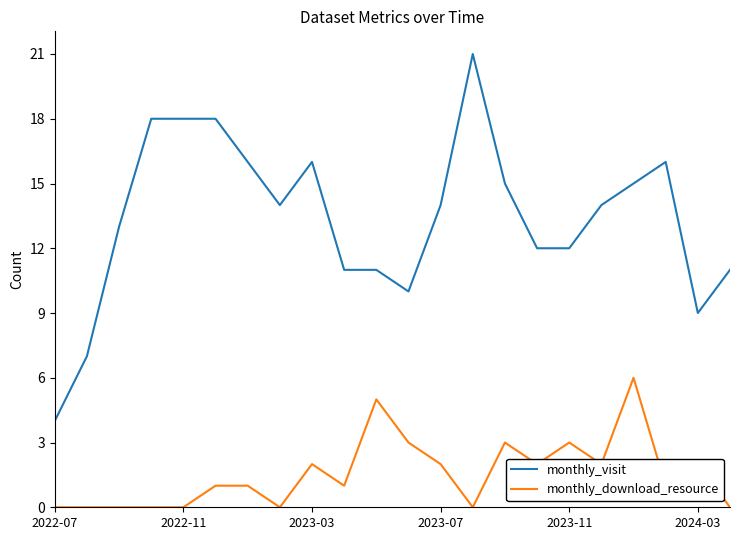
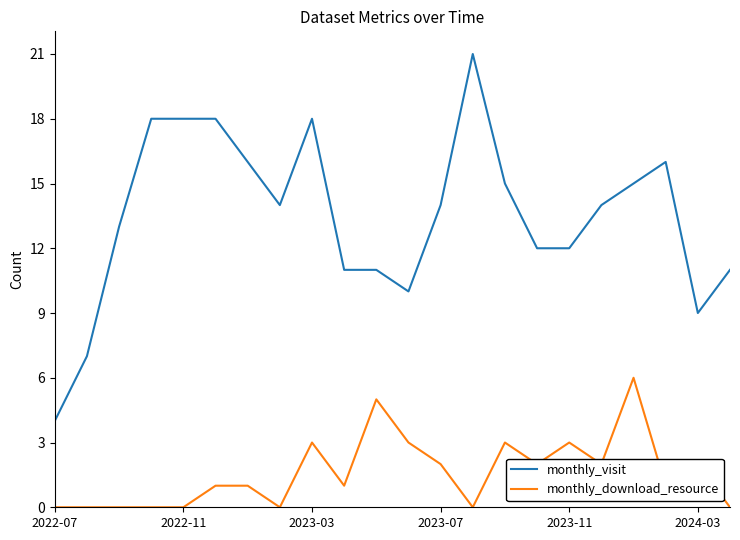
  {
    "monthly_visit": {
      "2022-07": 4,
      "2022-11": 18,
-     "2023-03": 16,
+     "2023-03": 18,
      "2023-07": 14,
      "2023-11": 12,
      "2024-03": 9
    },
    "monthly_download_resource": {
      "2022-07": 0,
      "2022-11": 0,
-     "2023-03": 2,
+     "2023-03": 3,
      "2023-07": 2,
      "2023-11": 3
    }
  }
